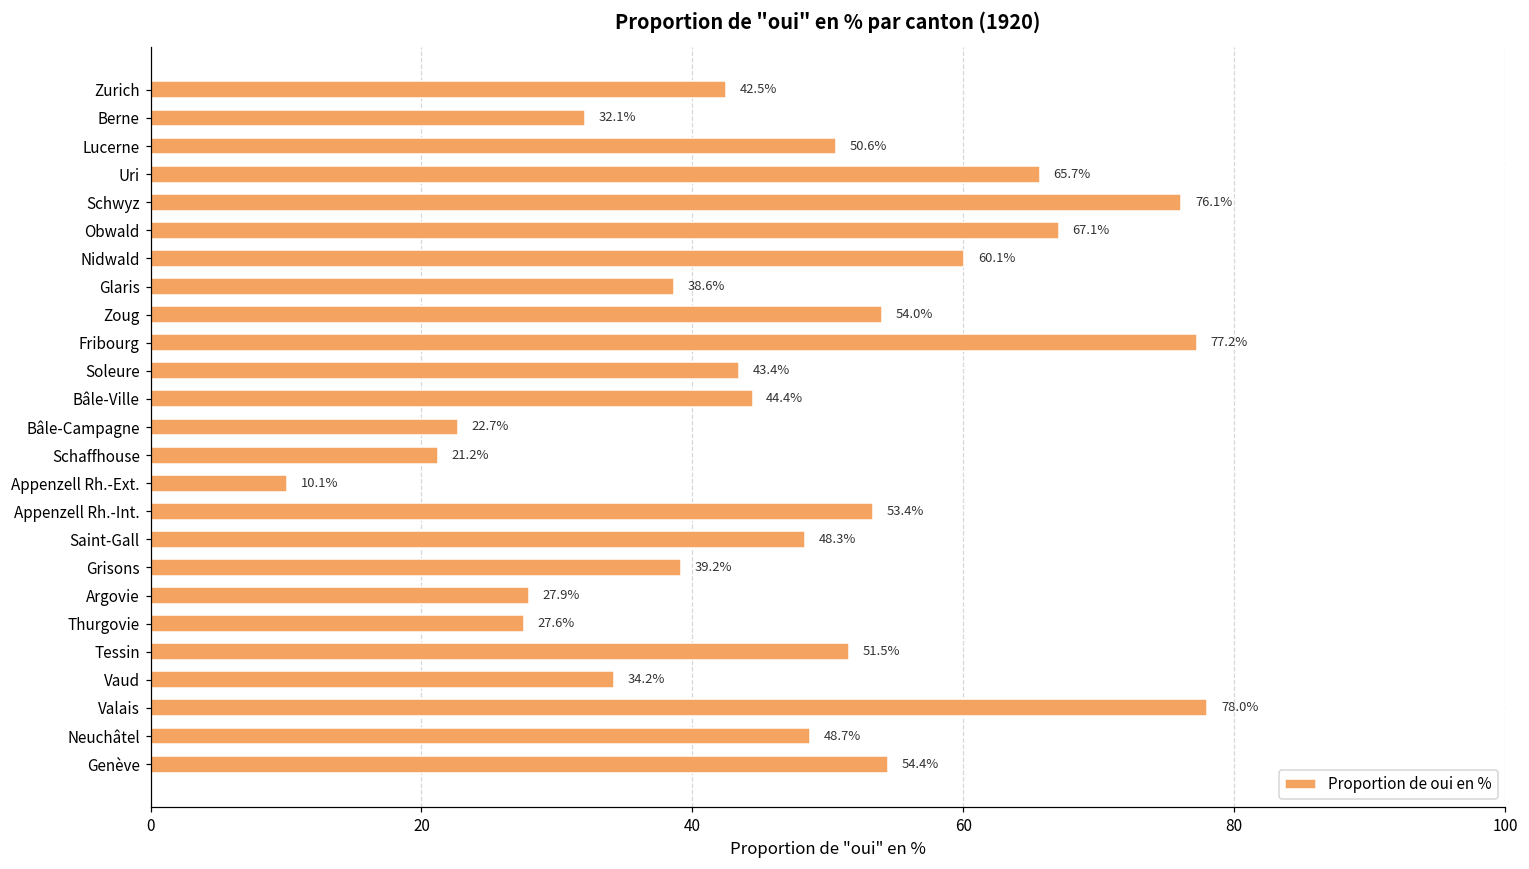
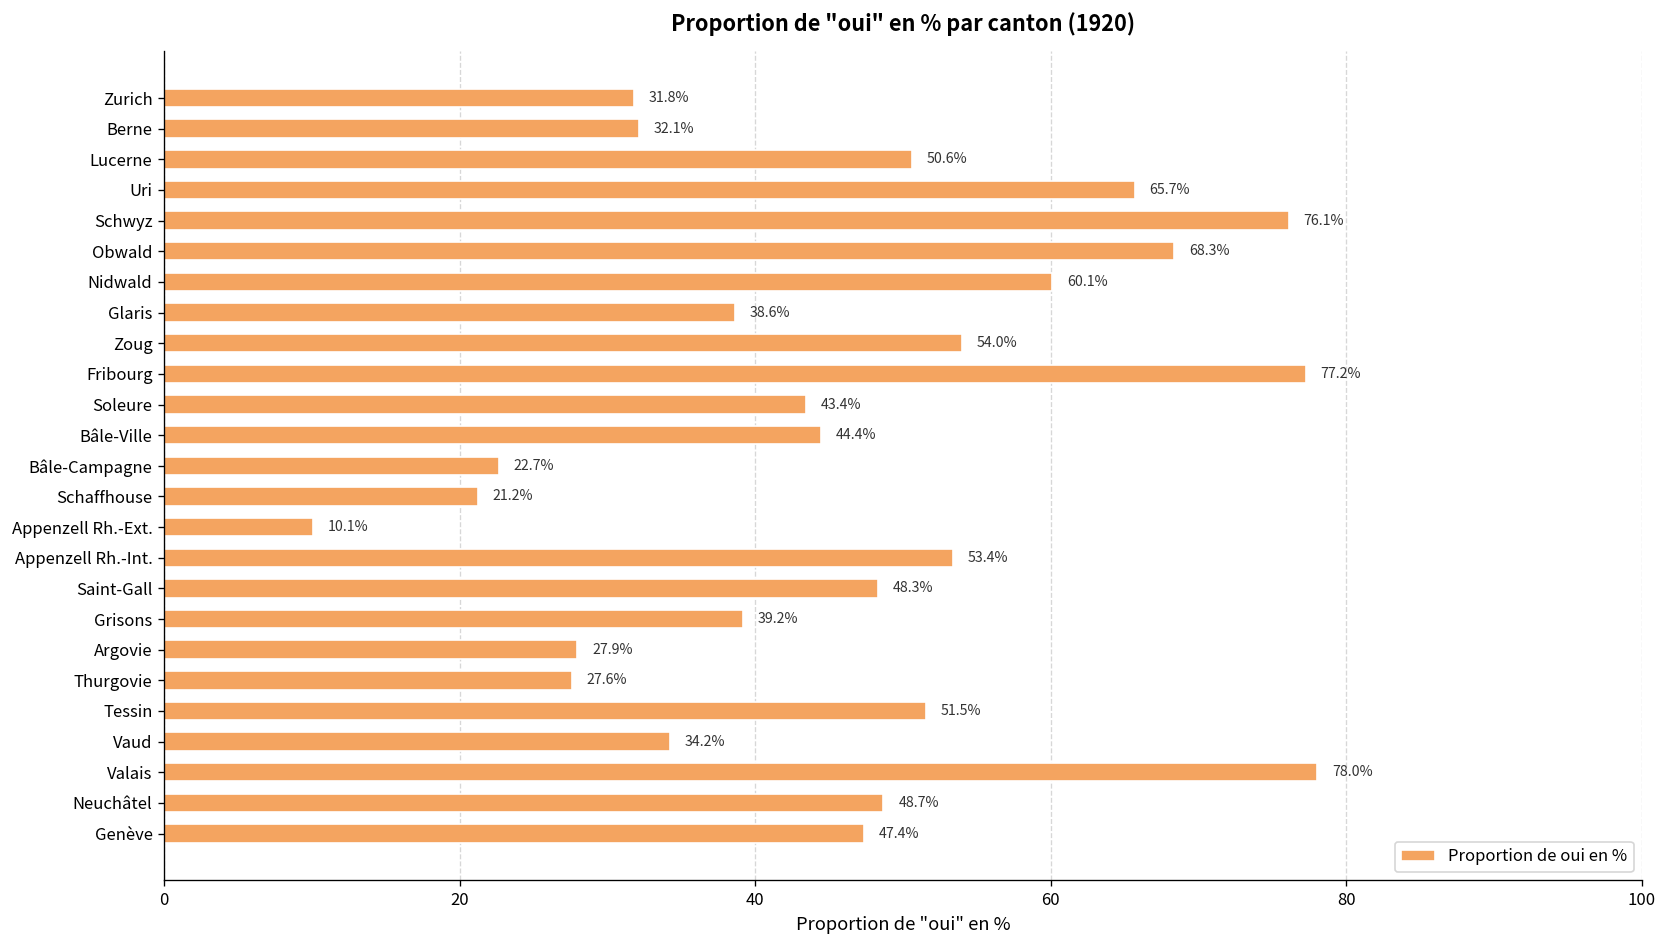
  {
-   "Zurich": "42.5%",
+   "Zurich": "31.8%",
    "Berne": "32.1%",
    "Lucerne": "50.6%",
    "Uri": "65.7%",
    "Schwyz": "76.1%",
-   "Obwald": "67.1%",
+   "Obwald": "68.3%",
    "Nidwald": "60.1%",
    "Glaris": "38.6%",
    "Zoug": "54.0%",
    "Fribourg": "77.2%",
    "Soleure": "43.4%",
    "Bâle-Ville": "44.4%",
    "Bâle-Campagne": "22.7%",
    "Schaffhouse": "21.2%",
    "Appenzell Rh.-Ext.": "10.1%",
    "Appenzell Rh.-Int.": "53.4%",
    "Saint-Gall": "48.3%",
    "Grisons": "39.2%",
    "Argovie": "27.9%",
    "Thurgovie": "27.6%",
    "Tessin": "51.5%",
    "Vaud": "34.2%",
    "Valais": "78.0%",
    "Neuchâtel": "48.7%",
-   "Genève": "54.4%"
+   "Genève": "47.4%"
  }
